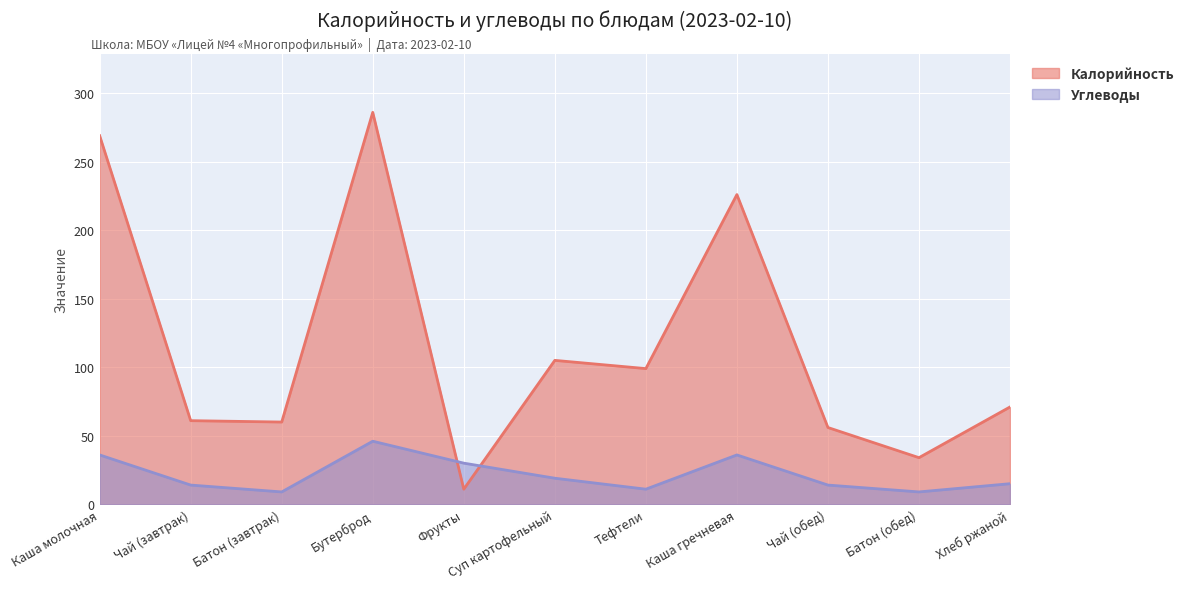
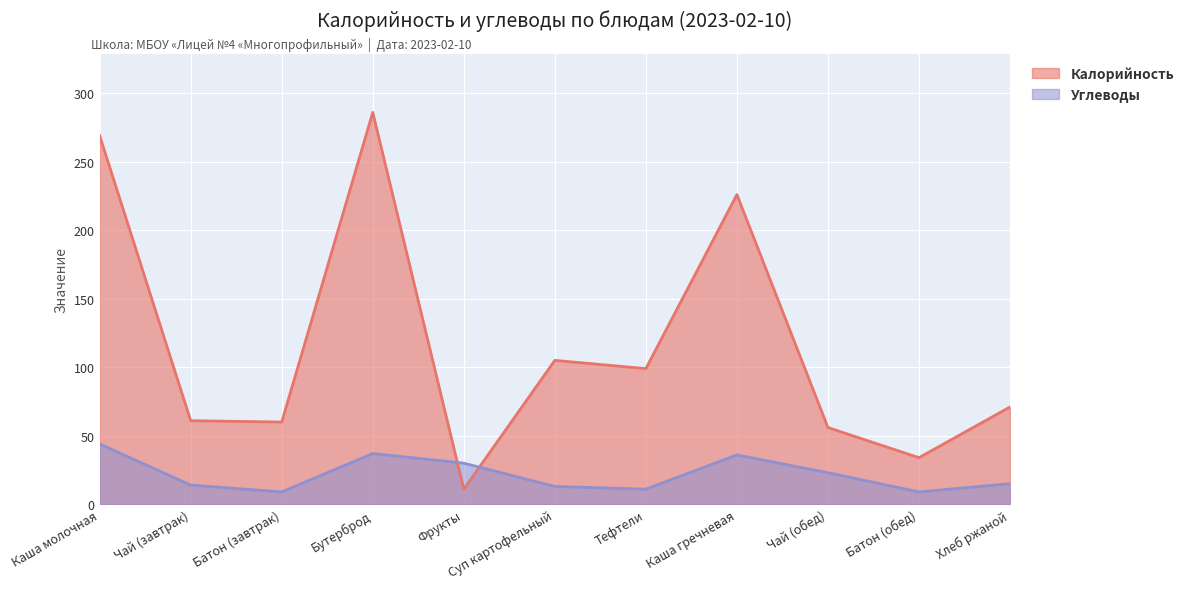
  {
    "Калорийность": {
      "Каша молочная": 269,
      "Чай (завтрак)": 61,
      "Батон (завтрак)": 60,
      "Бутерброд": 286,
      "Фрукты": 11,
      "Суп картофельный": 105,
      "Тефтели": 99,
      "Каша гречневая": 226,
      "Чай (обед)": 56,
      "Батон (обед)": 34,
      "Хлеб ржаной": 71
    },
    "Углеводы": {
-     "Каша молочная": 36,
+     "Каша молочная": 44,
      "Чай (завтрак)": 14,
      "Батон (завтрак)": 9,
-     "Бутерброд": 46,
+     "Бутерброд": 37,
      "Фрукты": 30,
-     "Суп картофельный": 19,
+     "Суп картофельный": 13,
      "Тефтели": 11,
      "Каша гречневая": 36,
-     "Чай (обед)": 14,
+     "Чай (обед)": 23,
      "Батон (обед)": 9,
      "Хлеб ржаной": 15
    }
  }
